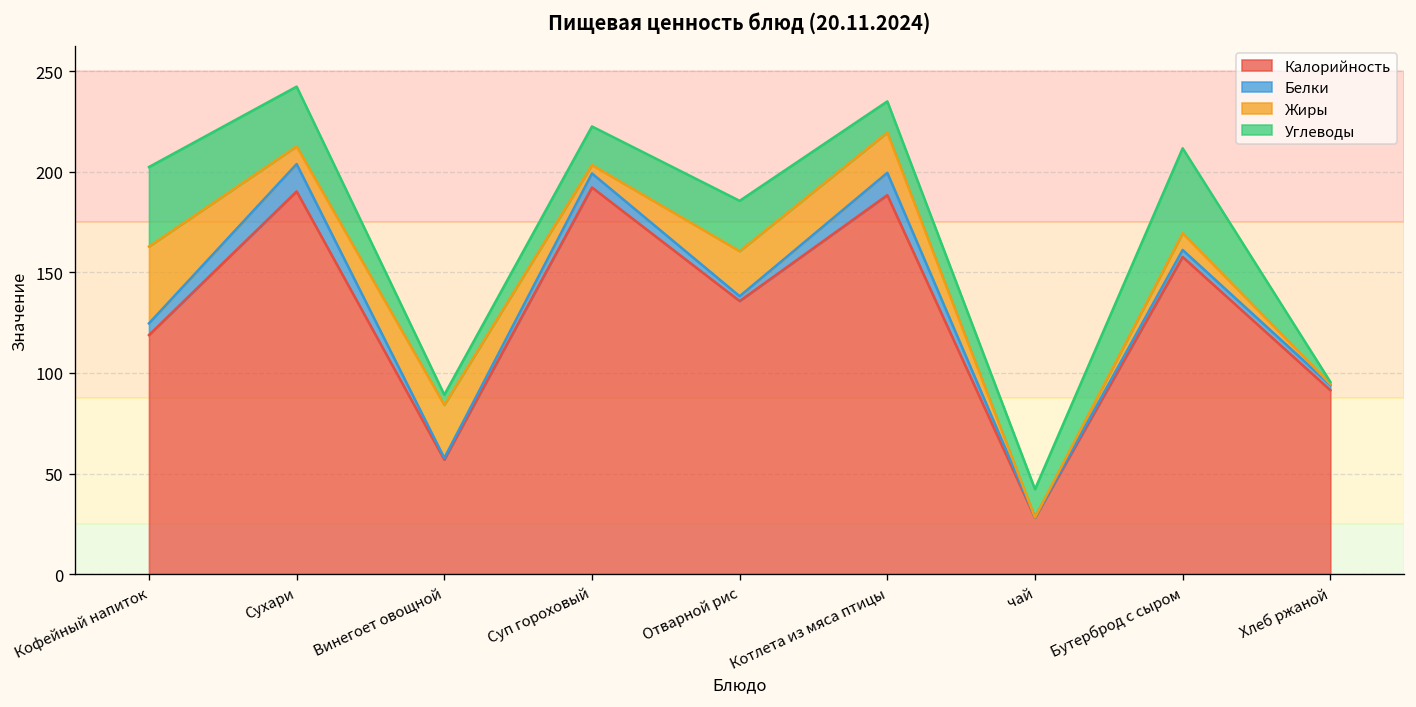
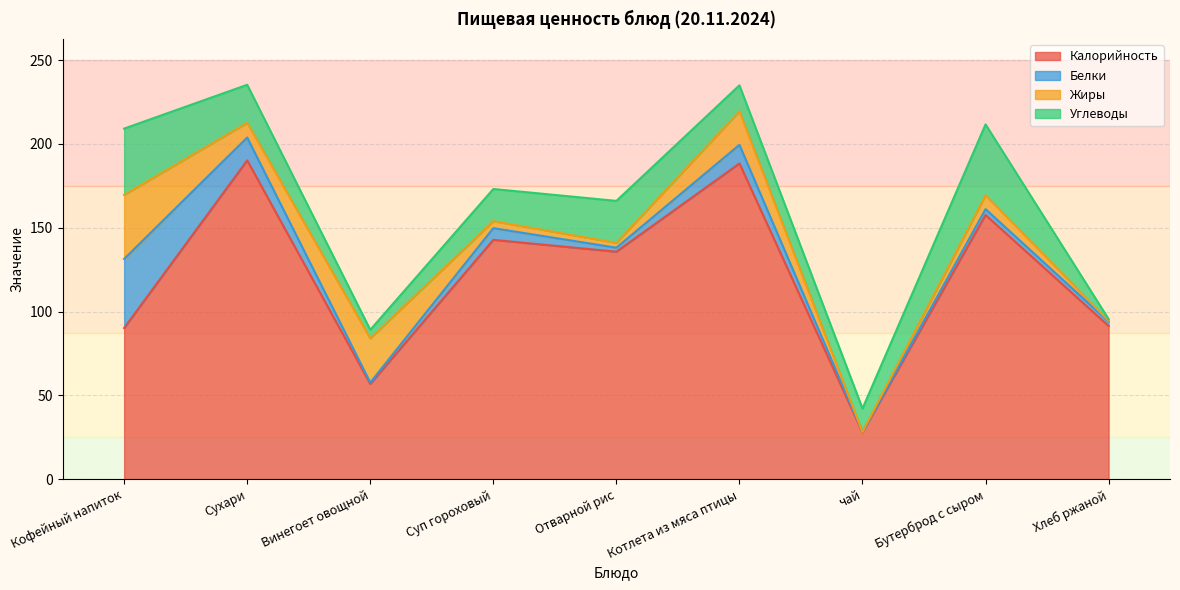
  {
    "Калорийность": {
-     "Кофейный напиток": 119,
+     "Кофейный напиток": 90,
      "Сухари": 190,
-     "Суп гороховый": 192,
+     "Суп гороховый": 143,
      "Отварной рис": 136,
      "Котлета из мяса птицы": 188,
      "Бутерброд с сыром": 158,
      "Хлеб ржаной": 91
    },
    "Белки": {
-     "Кофейный напиток": 6,
+     "Кофейный напиток": 41,
      "Сухари": 14,
      "Суп гороховый": 7,
      "Отварной рис": 2,
      "Котлета из мяса птицы": 11,
      "Бутерброд с сыром": 3
    },
    "Жиры": {
      "Кофейный напиток": 38,
      "Сухари": 9,
      "Винегоет овощной": 26,
      "Суп гороховый": 4,
-     "Отварной рис": 22,
+     "Отварной рис": 3,
      "Котлета из мяса птицы": 20,
      "Бутерброд с сыром": 8
    },
    "Углеводы": {
      "Кофейный напиток": 40,
-     "Сухари": 30,
+     "Сухари": 23,
      "Винегоет овощной": 5,
      "Суп гороховый": 19,
      "Отварной рис": 25,
      "Котлета из мяса птицы": 15,
      "чай": 14,
      "Бутерброд с сыром": 42
    }
  }
